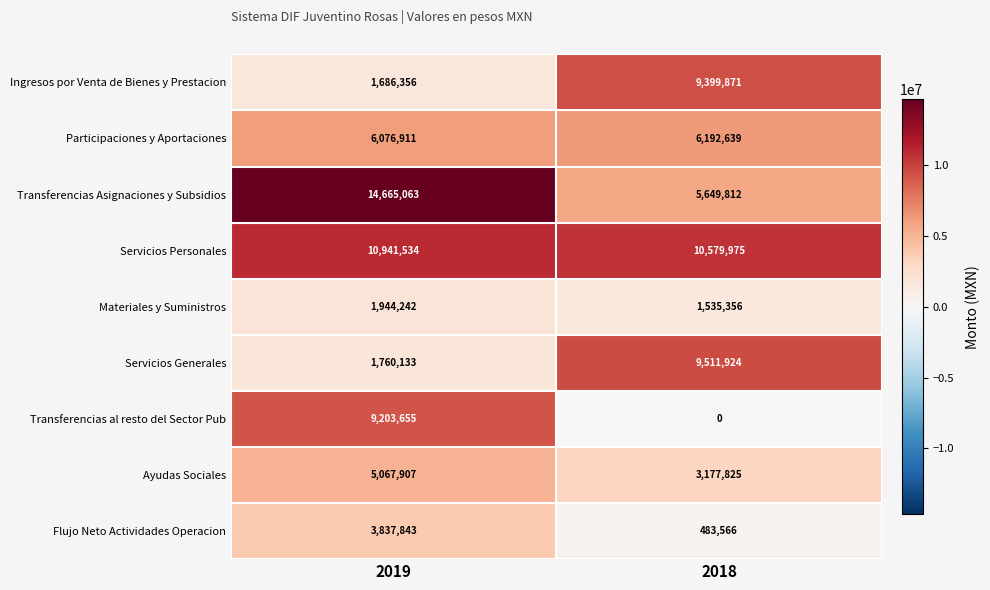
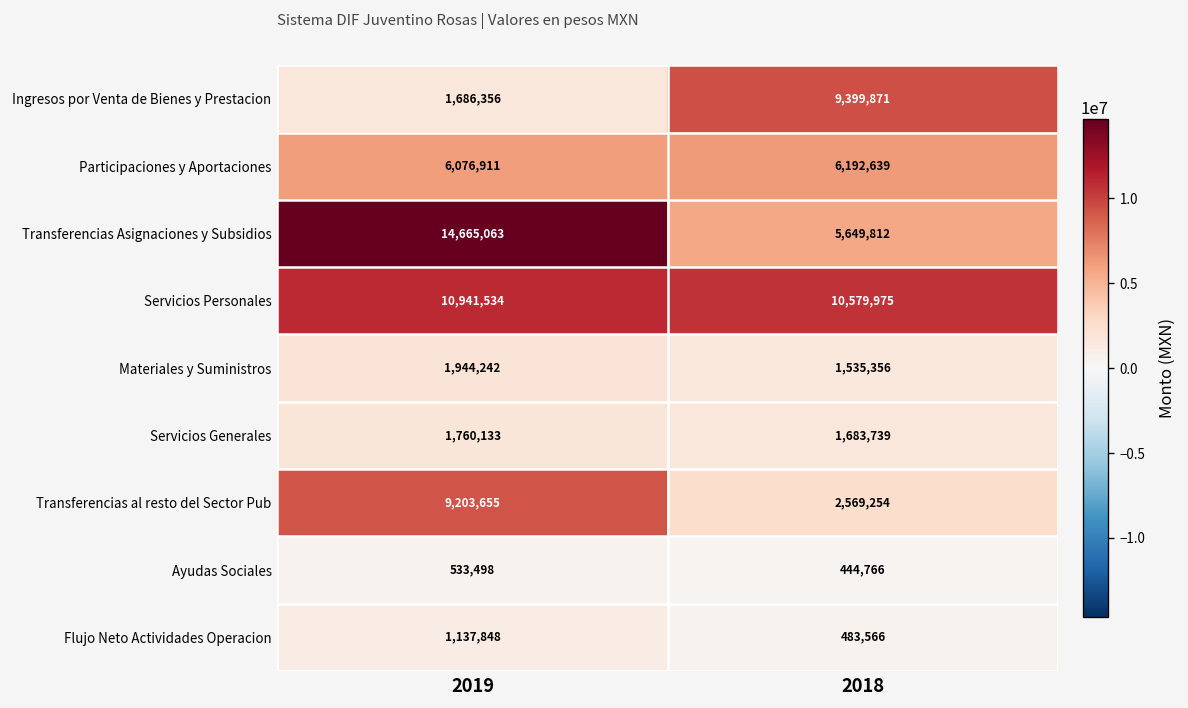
  {
    "Ingresos por Venta de Bienes y Prestacion": {
      "2019": "1,686,356",
      "2018": "9,399,871"
    },
    "Participaciones y Aportaciones": {
      "2019": "6,076,911",
      "2018": "6,192,639"
    },
    "Transferencias Asignaciones y Subsidios": {
      "2019": "14,665,063",
      "2018": "5,649,812"
    },
    "Servicios Personales": {
      "2019": "10,941,534",
      "2018": "10,579,975"
    },
    "Materiales y Suministros": {
      "2019": "1,944,242",
      "2018": "1,535,356"
    },
    "Servicios Generales": {
      "2019": "1,760,133",
-     "2018": "9,511,924"
+     "2018": "1,683,739"
    },
    "Transferencias al resto del Sector Pub": {
      "2019": "9,203,655",
-     "2018": "0"
+     "2018": "2,569,254"
    },
    "Ayudas Sociales": {
-     "2019": "5,067,907",
-     "2018": "3,177,825"
+     "2019": "533,498",
+     "2018": "444,766"
    },
    "Flujo Neto Actividades Operacion": {
-     "2019": "3,837,843",
+     "2019": "1,137,848",
      "2018": "483,566"
    }
  }
